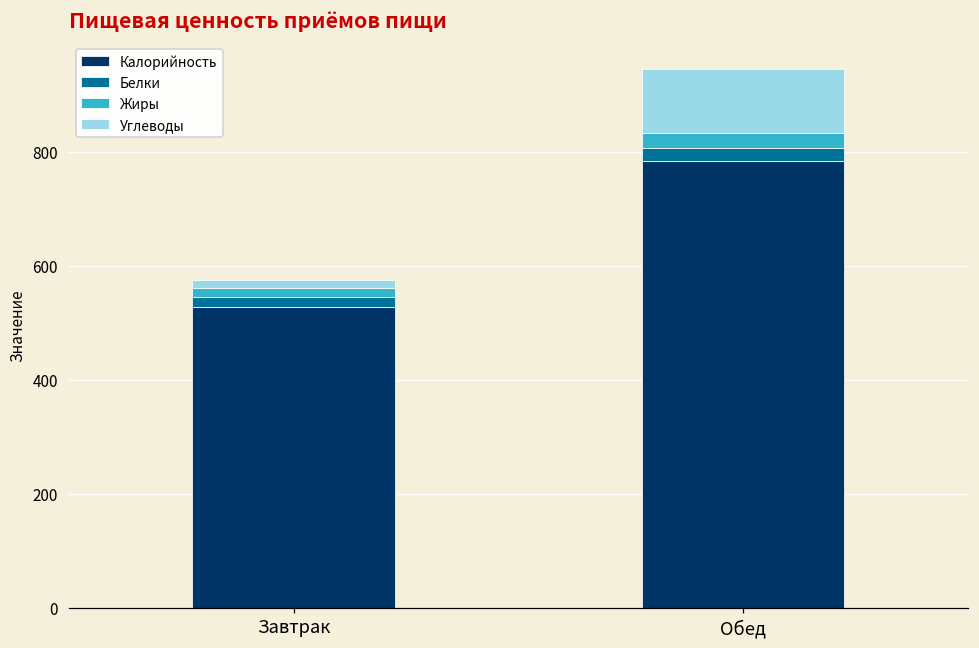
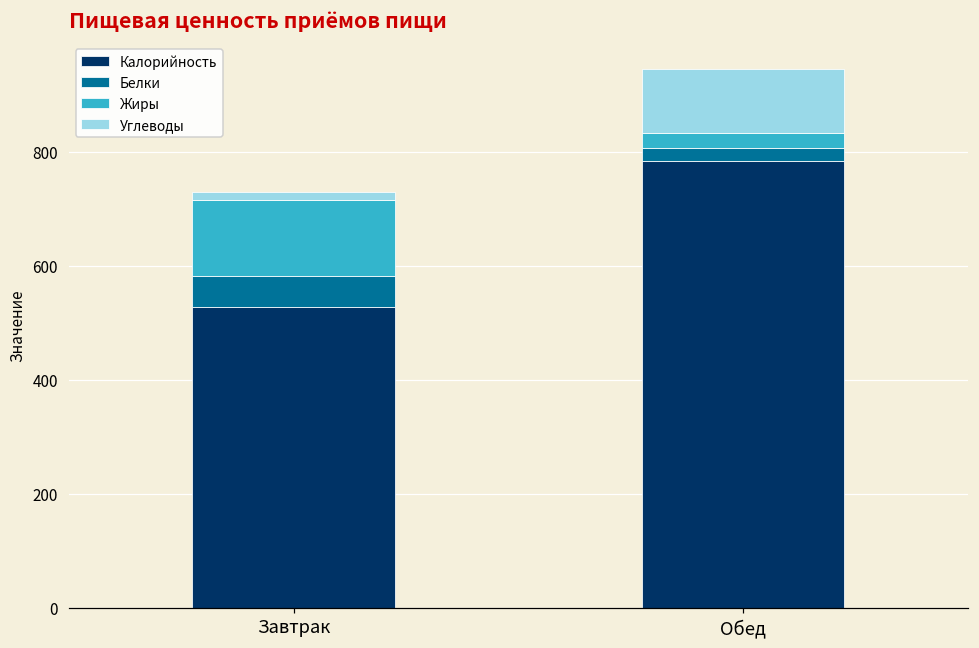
  {
    "Калорийность": {
      "Завтрак": 530,
      "Обед": 780
    },
    "Белки": {
-     "Завтрак": 20,
+     "Завтрак": 50,
      "Обед": 20
    },
    "Жиры": {
-     "Завтрак": 20,
+     "Завтрак": 130,
      "Обед": 30
    },
    "Углеводы": {
      "Завтрак": 10,
      "Обед": 110
    }
  }
